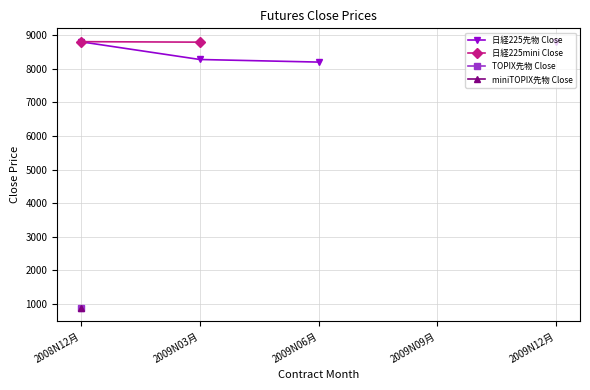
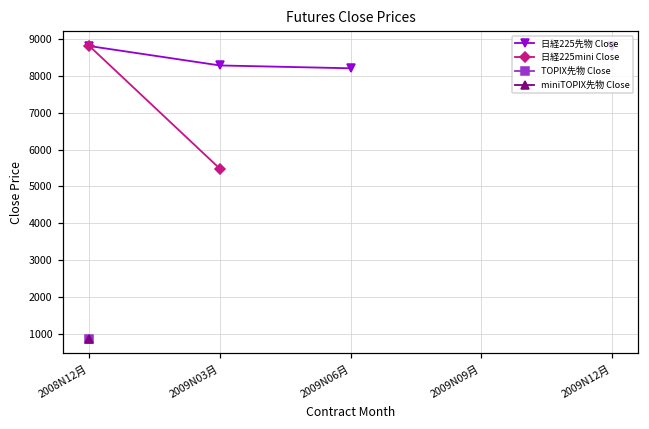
  {
    "日経225先物 Close": {
      "2009N03月": 8300,
      "2009N06月": 8200
    },
    "日経225mini Close": {
-     "2009N03月": 8800
+     "2009N03月": 5500
    },
    "miniTOPIX先物 Close": {
      "2008N12月": 900
    }
  }
